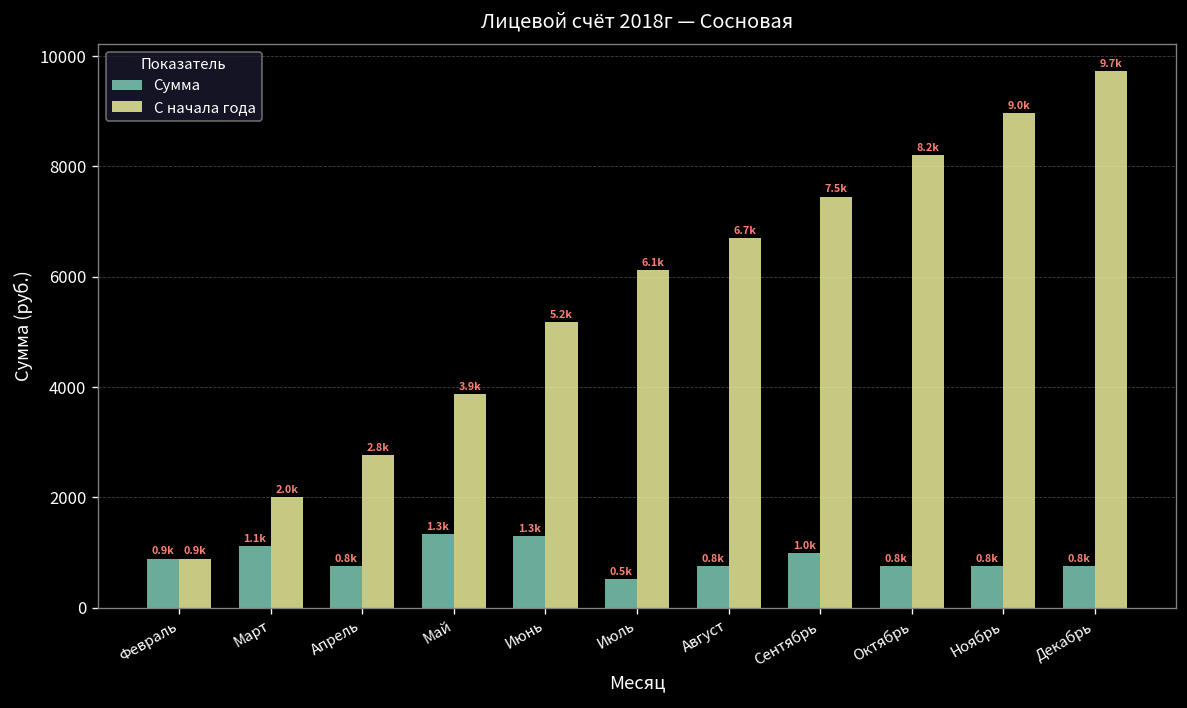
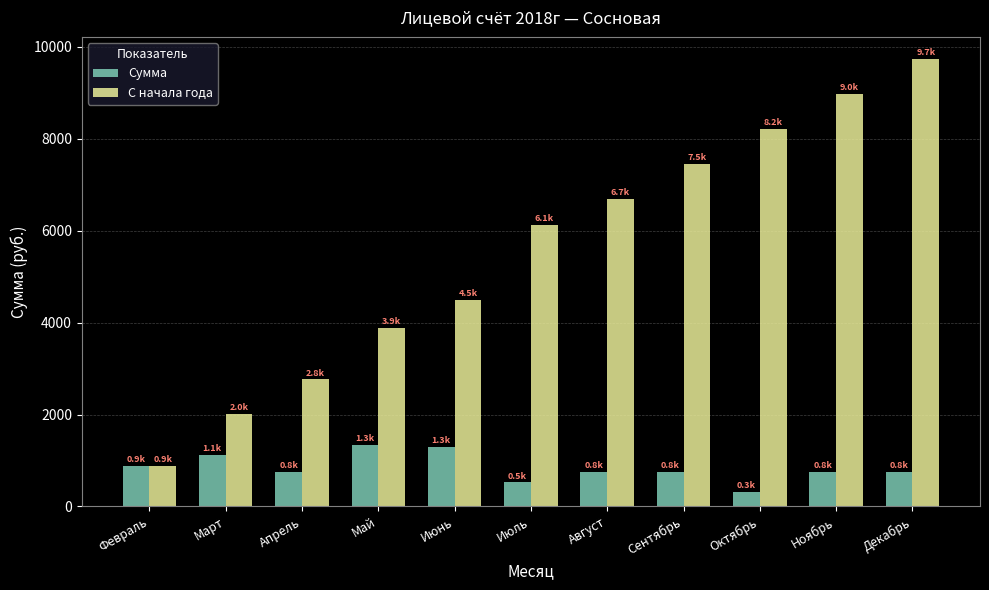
  {
    "Сумма": {
      "Февраль": "0.9k",
      "Март": "1.1k",
      "Апрель": "0.8k",
      "Май": "1.3k",
      "Июнь": "1.3k",
      "Июль": "0.5k",
      "Август": "0.8k",
-     "Сентябрь": "1.0k",
-     "Октябрь": "0.8k",
+     "Сентябрь": "0.8k",
+     "Октябрь": "0.3k",
      "Ноябрь": "0.8k",
      "Декабрь": "0.8k"
    },
    "С начала года": {
      "Февраль": "0.9k",
      "Март": "2.0k",
      "Апрель": "2.8k",
      "Май": "3.9k",
-     "Июнь": "5.2k",
+     "Июнь": "4.5k",
      "Июль": "6.1k",
      "Август": "6.7k",
      "Сентябрь": "7.5k",
      "Октябрь": "8.2k",
      "Ноябрь": "9.0k",
      "Декабрь": "9.7k"
    }
  }
